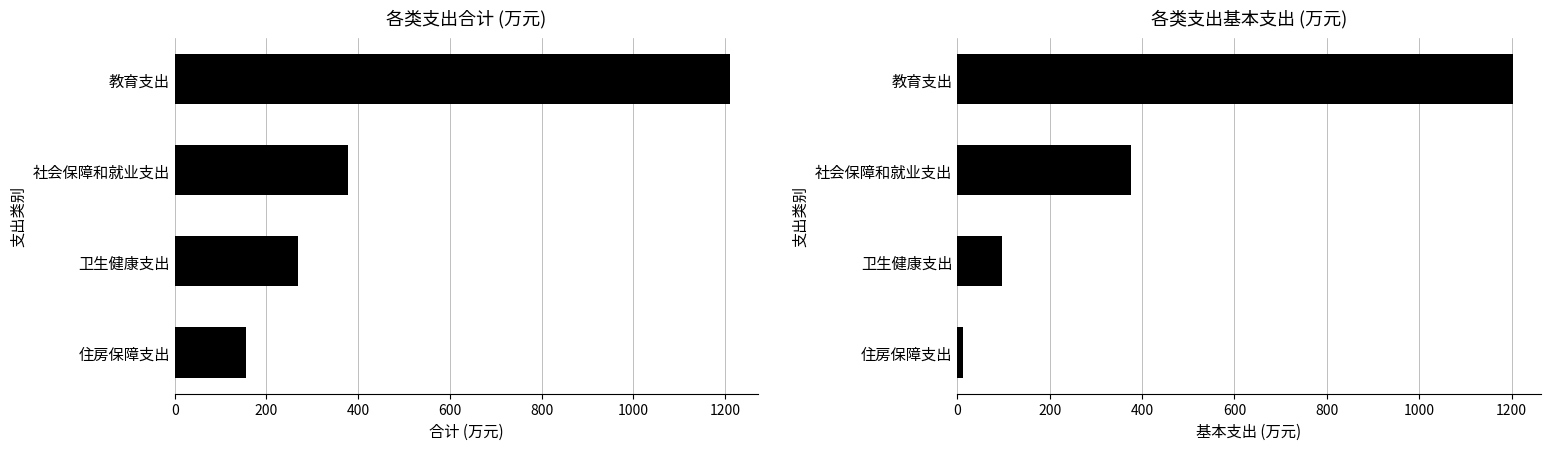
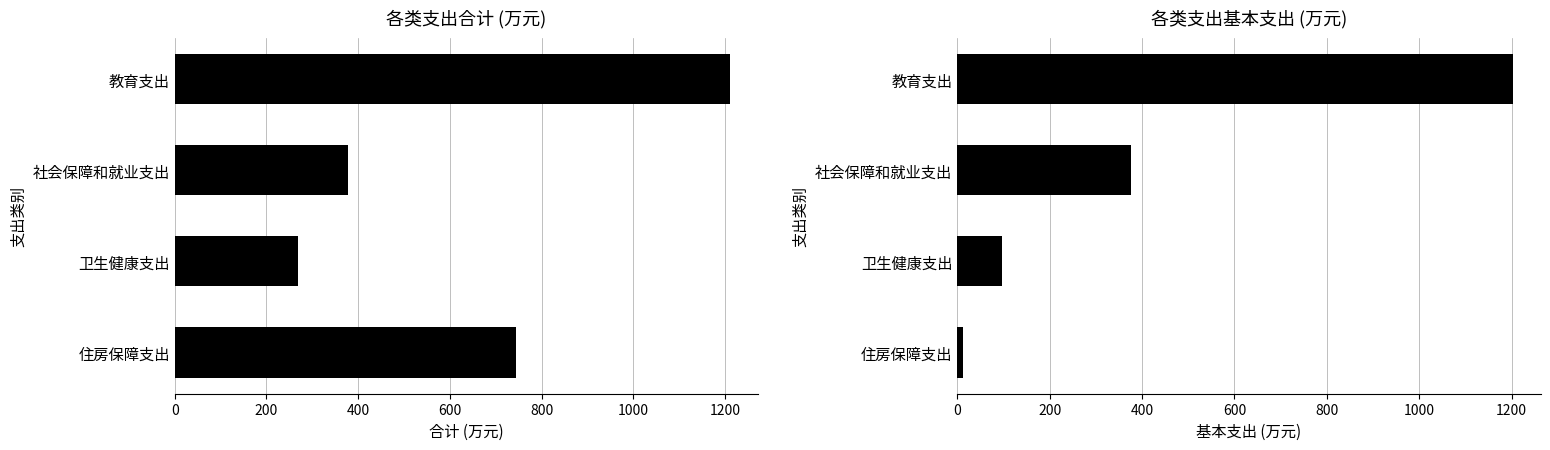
  {
    "各类支出合计 (万元)": {
      "教育支出": 1210,
      "社会保障和就业支出": 380,
      "卫生健康支出": 270,
-     "住房保障支出": 160
+     "住房保障支出": 740
    },
    "各类支出基本支出 (万元)": {
      "教育支出": 1200,
      "社会保障和就业支出": 380,
      "卫生健康支出": 100,
      "住房保障支出": 10
    }
  }
